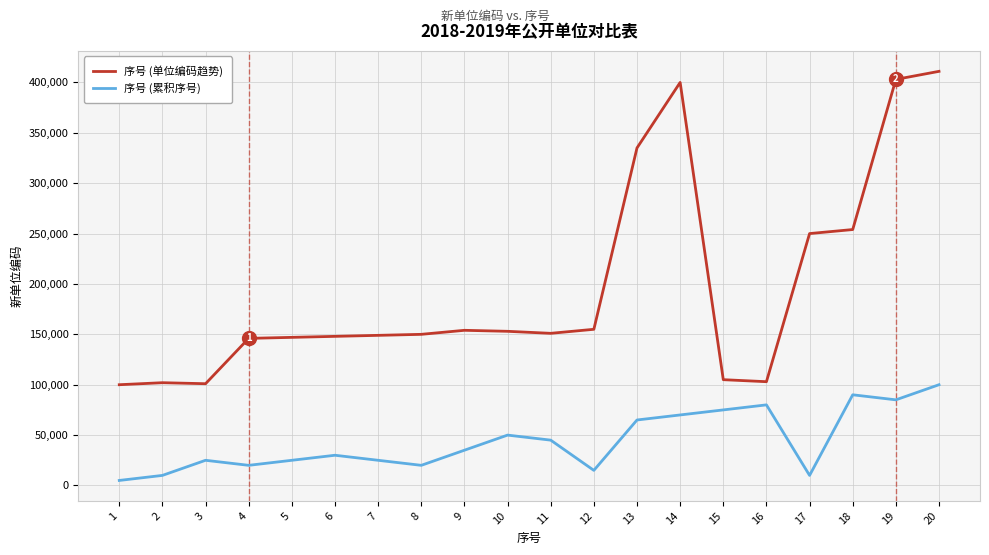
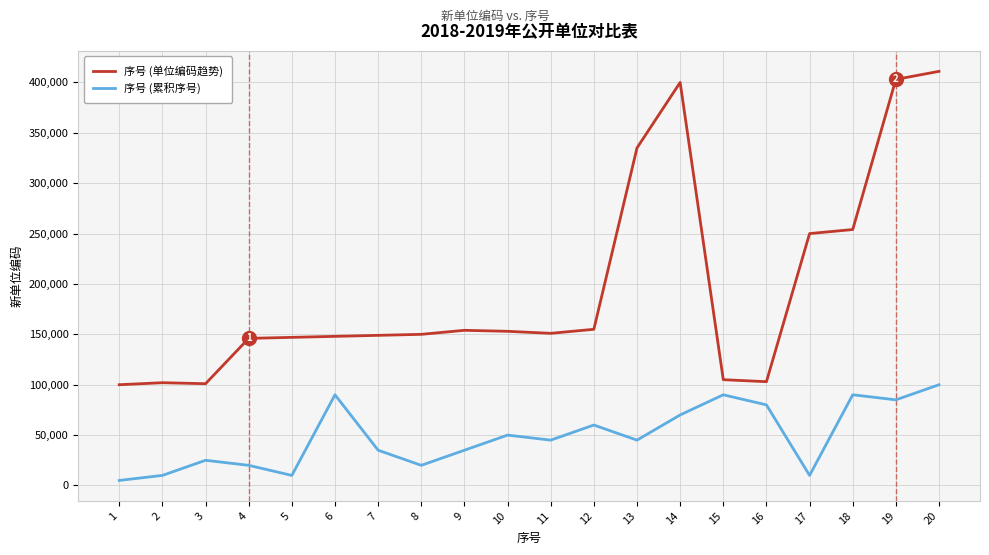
  {
    "序号 (累积序号)": {
      "1": "5,000",
      "2": "10,000",
      "3": "25,000",
      "4": "20,000",
-     "5": "25,000",
-     "6": "30,000",
-     "7": "25,000",
+     "5": "10,000",
+     "6": "90,000",
+     "7": "35,000",
      "8": "20,000",
      "9": "35,000",
      "10": "50,000",
      "11": "45,000",
-     "12": "15,000",
-     "13": "65,000",
+     "12": "60,000",
+     "13": "45,000",
      "14": "70,000",
-     "15": "75,000",
+     "15": "90,000",
      "16": "80,000",
      "17": "10,000",
      "18": "90,000",
      "19": "85,000",
      "20": "100,000"
    }
  }
